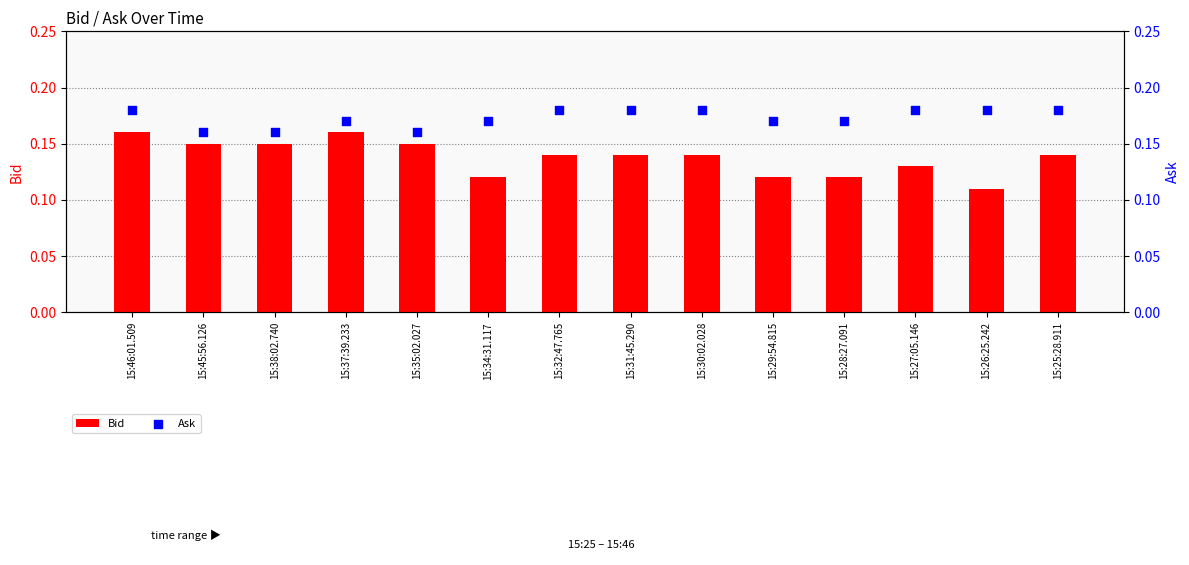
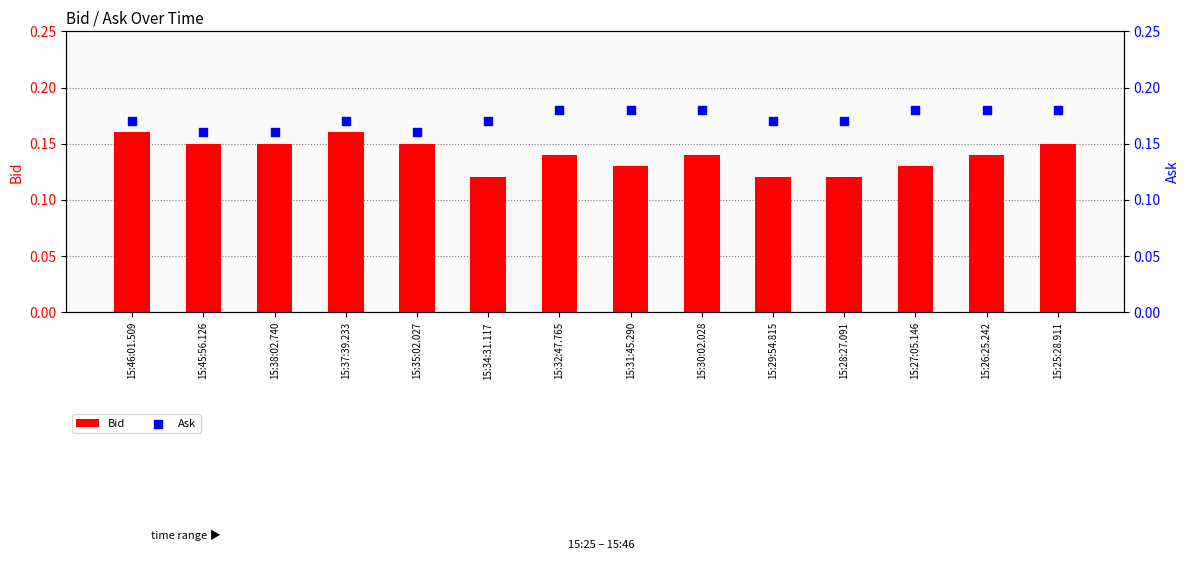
  {
    "Bid": {
      "15:46:01.509": 0.16,
      "15:45:56.126": 0.15,
      "15:38:02.740": 0.15,
      "15:37:39.233": 0.16,
      "15:35:02.027": 0.15,
      "15:34:31.117": 0.12,
      "15:32:47.765": 0.14,
-     "15:31:45.290": 0.14,
+     "15:31:45.290": 0.13,
      "15:30:02.028": 0.14,
      "15:29:54.815": 0.12,
      "15:28:27.091": 0.12,
      "15:27:05.146": 0.13,
-     "15:26:25.242": 0.11,
-     "15:25:28.911": 0.14
+     "15:26:25.242": 0.14,
+     "15:25:28.911": 0.15
    },
    "Ask": {
-     "15:46:01.509": 0.18
+     "15:46:01.509": 0.17
    }
  }
